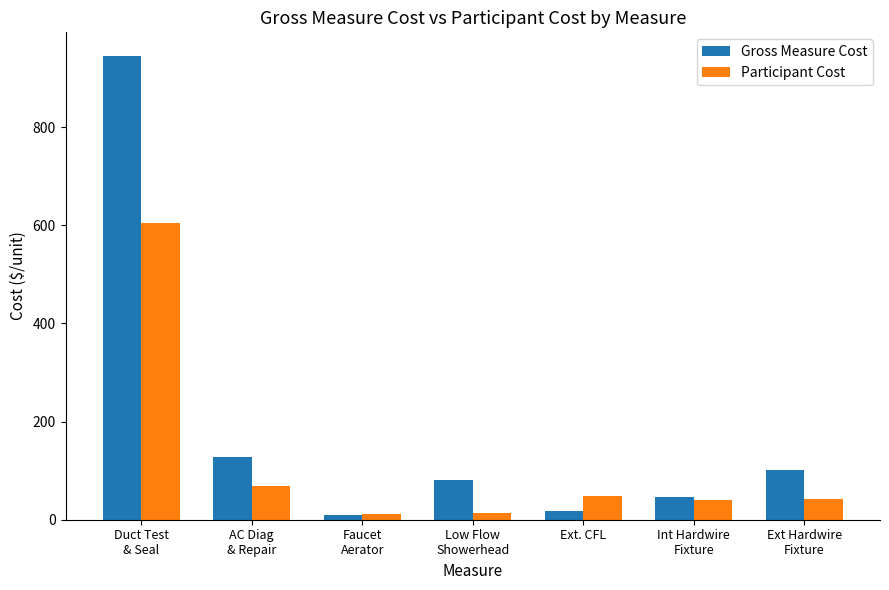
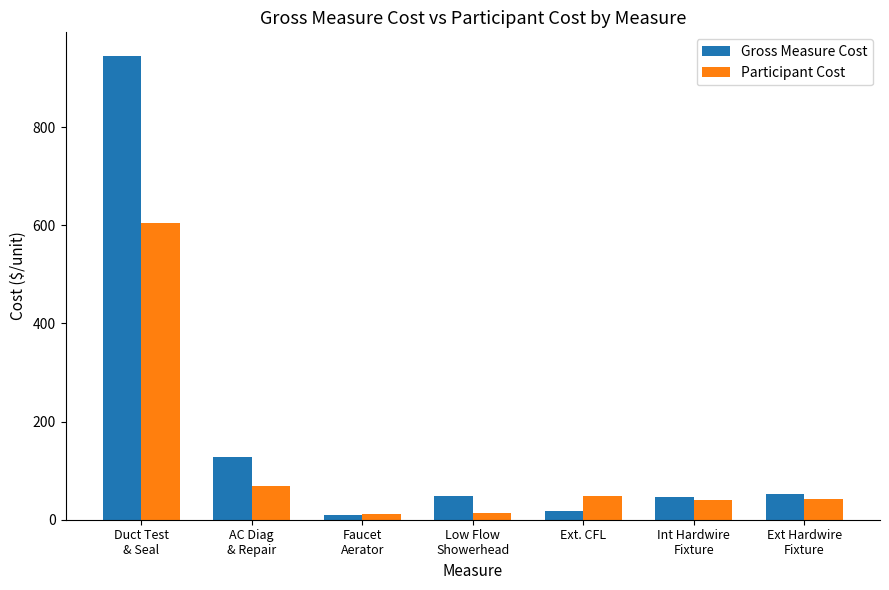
  {
    "Gross Measure Cost": {
      "Duct Test & Seal": 950,
      "AC Diag & Repair": 130,
      "Faucet Aerator": 10,
-     "Low Flow Showerhead": 80,
+     "Low Flow Showerhead": 50,
      "Ext. CFL": 20,
      "Int Hardwire Fixture": 50,
-     "Ext Hardwire Fixture": 100
+     "Ext Hardwire Fixture": 50
    },
    "Participant Cost": {
      "Duct Test & Seal": 600,
      "AC Diag & Repair": 70,
      "Faucet Aerator": 10,
      "Low Flow Showerhead": 10,
      "Ext. CFL": 50,
      "Int Hardwire Fixture": 40,
      "Ext Hardwire Fixture": 40
    }
  }
